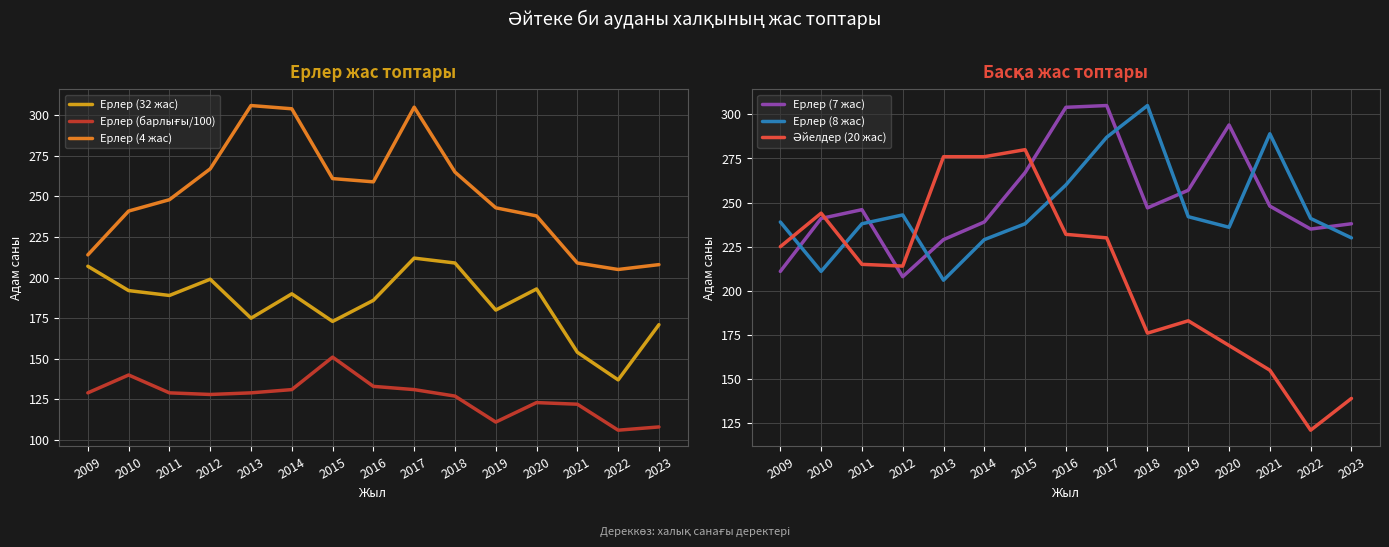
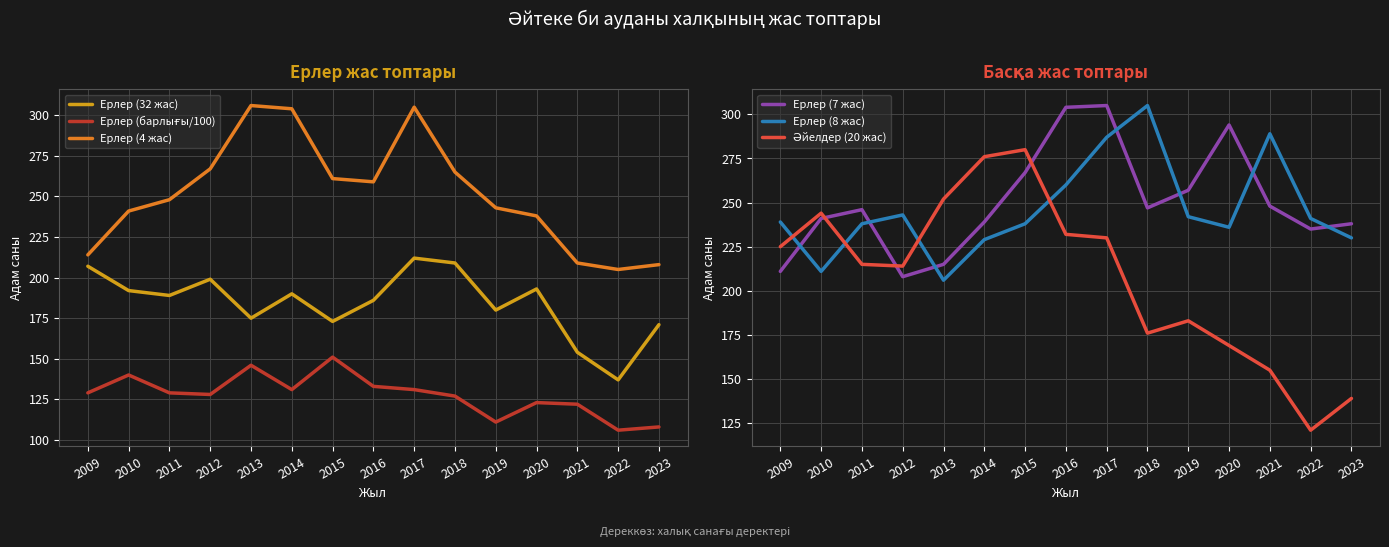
  {
    "Ерлер жас топтары": {
      "Ерлер (барлығы/100)": {
        "2009": 129,
        "2010": 140,
        "2011": 129,
        "2012": 128,
-       "2013": 129,
+       "2013": 146,
        "2014": 131,
        "2015": 151,
        "2016": 133,
        "2017": 131,
        "2018": 127,
        "2019": 111,
        "2020": 123,
        "2021": 122,
        "2022": 106,
        "2023": 108
      }
    },
    "Басқа жас топтары": {
      "Ерлер (7 жас)": {
        "2009": 211,
        "2010": 241,
        "2011": 246,
        "2012": 208,
-       "2013": 229,
+       "2013": 215,
        "2014": 239,
        "2015": 267,
        "2016": 304,
        "2017": 305,
        "2018": 247,
        "2019": 257,
        "2020": 294,
        "2021": 248,
        "2022": 235,
        "2023": 238
      },
      "Ерлер (8 жас)": {
        "2009": 239,
        "2010": 211,
        "2011": 238,
        "2012": 243,
        "2013": 206,
        "2014": 229,
        "2015": 238,
        "2016": 260,
        "2017": 287,
        "2018": 305,
        "2019": 242,
        "2020": 236,
        "2021": 289,
        "2022": 241,
        "2023": 230
      },
      "Әйелдер (20 жас)": {
        "2009": 225,
        "2010": 244,
        "2011": 215,
        "2012": 214,
-       "2013": 276,
+       "2013": 252,
        "2014": 276,
        "2015": 280,
        "2016": 232,
        "2017": 230,
        "2018": 176,
        "2019": 183,
        "2020": 169,
        "2021": 155,
        "2022": 121,
        "2023": 139
      }
    }
  }
